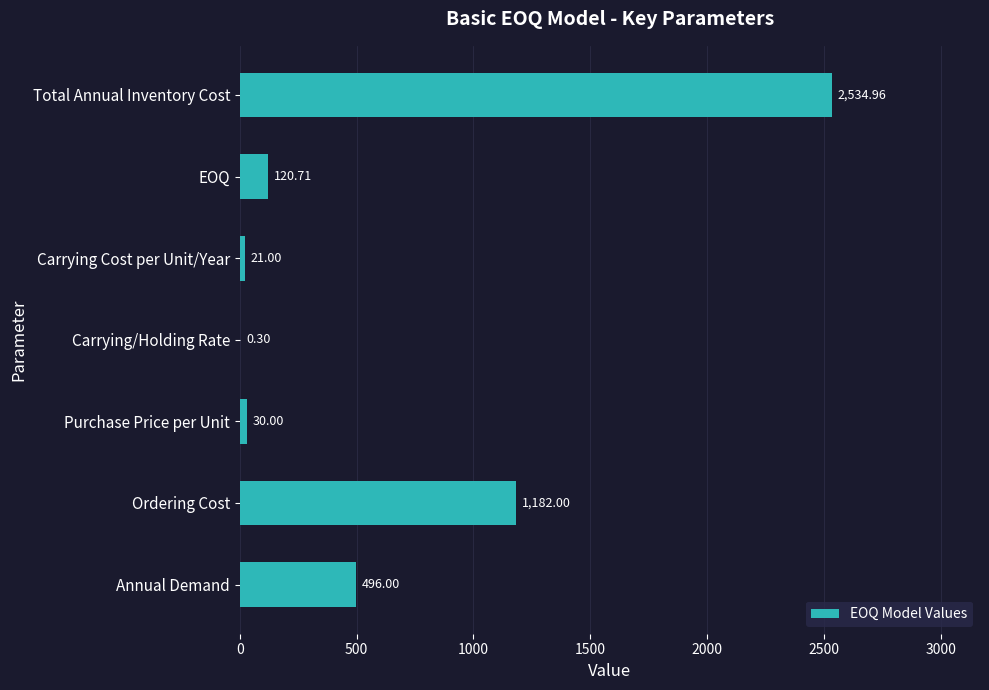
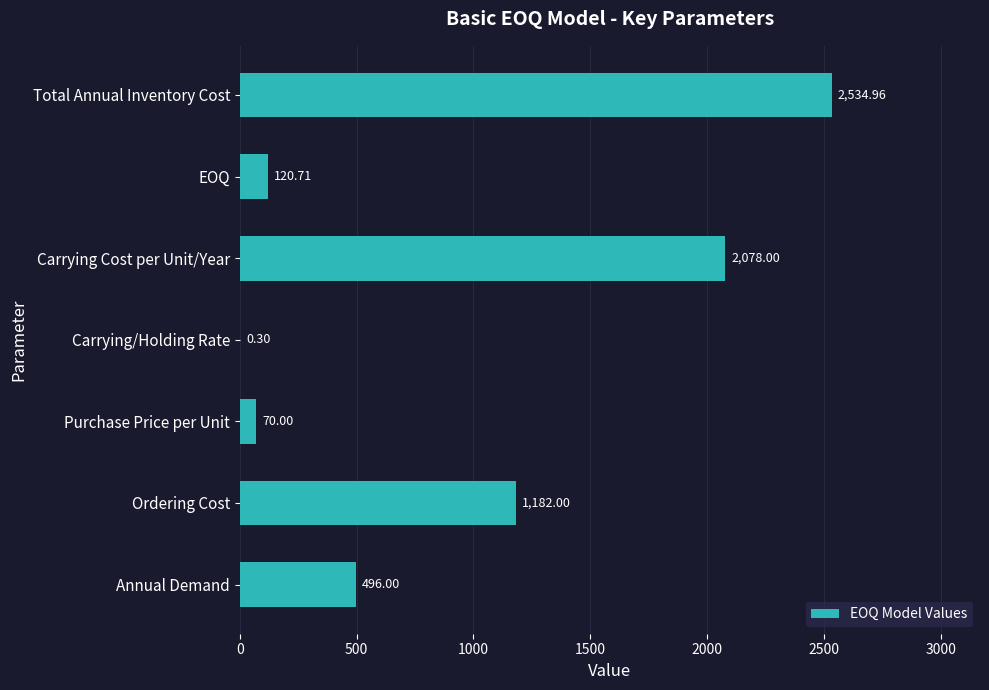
  {
    "Total Annual Inventory Cost": "2,534.96",
    "EOQ": "120.71",
-   "Carrying Cost per Unit/Year": "21.00",
+   "Carrying Cost per Unit/Year": "2,078.00",
    "Carrying/Holding Rate": "0.30",
-   "Purchase Price per Unit": "30.00",
+   "Purchase Price per Unit": "70.00",
    "Ordering Cost": "1,182.00",
    "Annual Demand": "496.00"
  }
